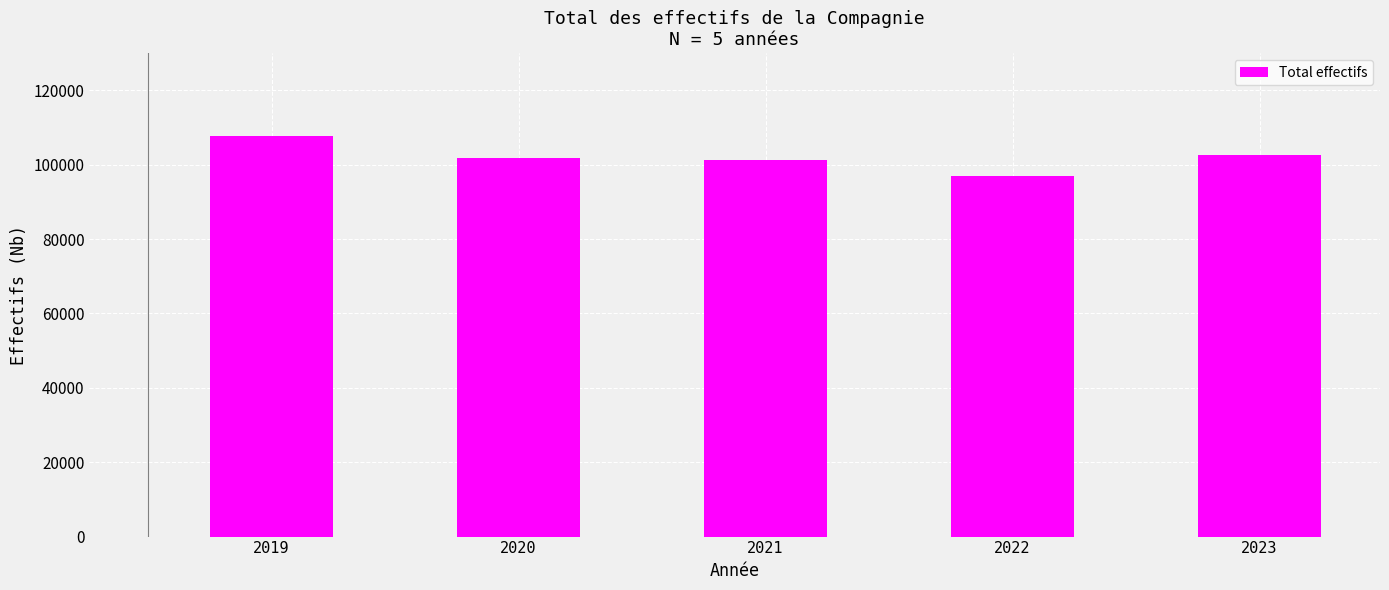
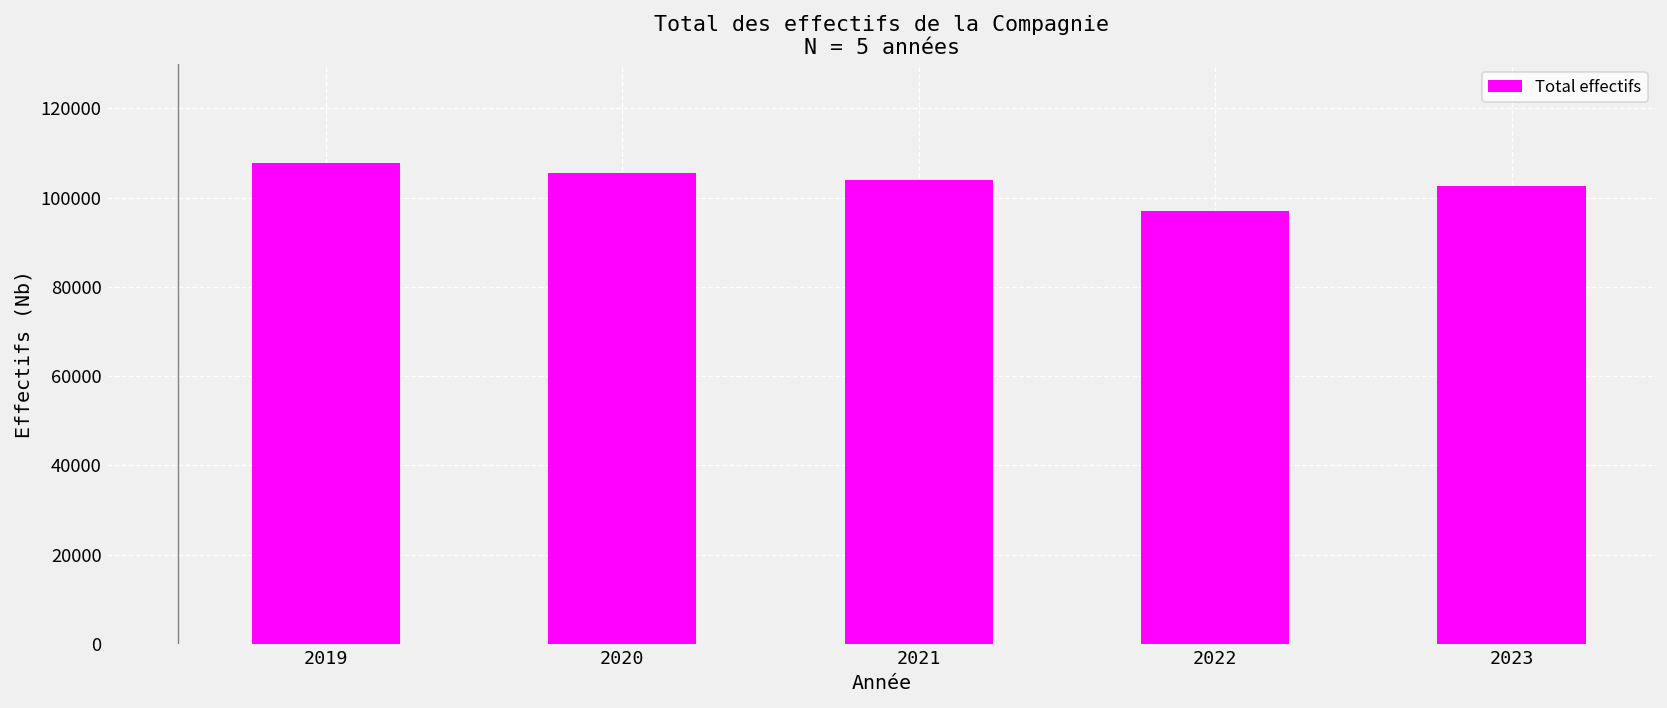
  {
    "2019": 108000,
-   "2020": 102000,
-   "2021": 101000,
+   "2020": 105000,
+   "2021": 104000,
    "2022": 97000,
    "2023": 103000
  }
